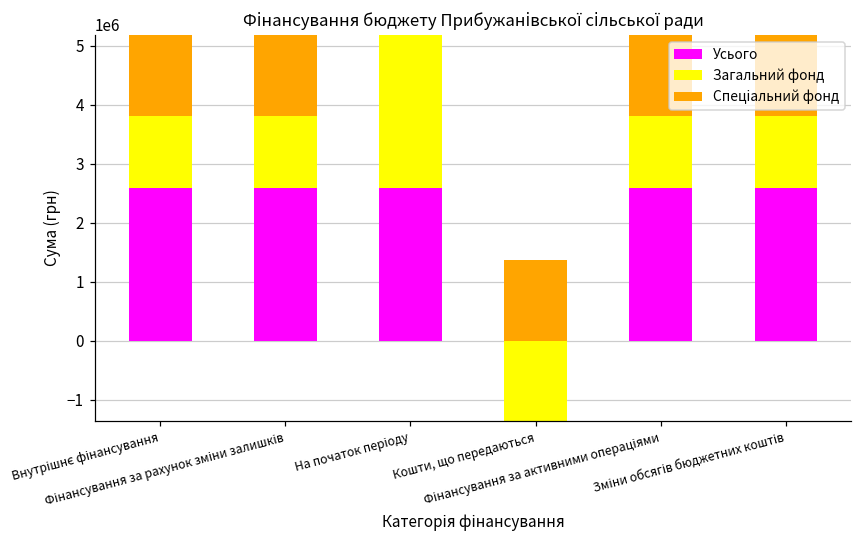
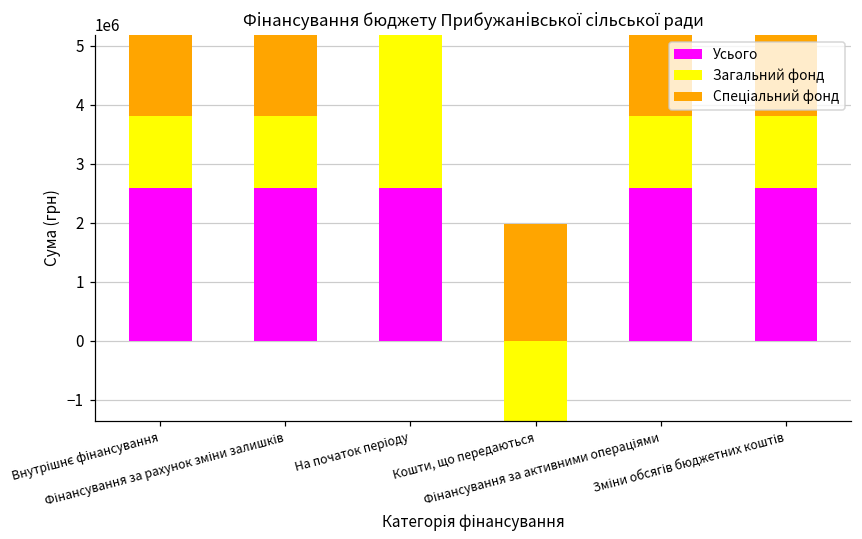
  {
    "Спеціальний фонд": {
      "Внутрішнє фінансування": 1400000,
      "Фінансування за рахунок зміни залишків": 1400000,
      "На початок періоду": 0,
-     "Кошти, що передаються": 1400000,
+     "Кошти, що передаються": 2000000,
      "Фінансування за активними операціями": 1400000,
      "Зміни обсягів бюджетних коштів": 1400000
    }
  }
